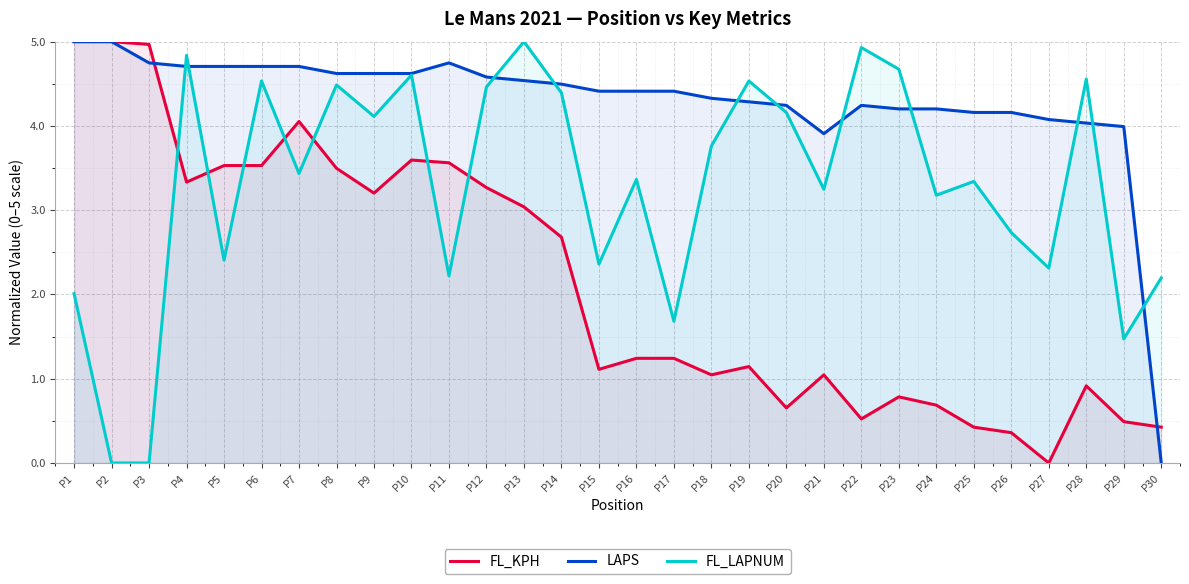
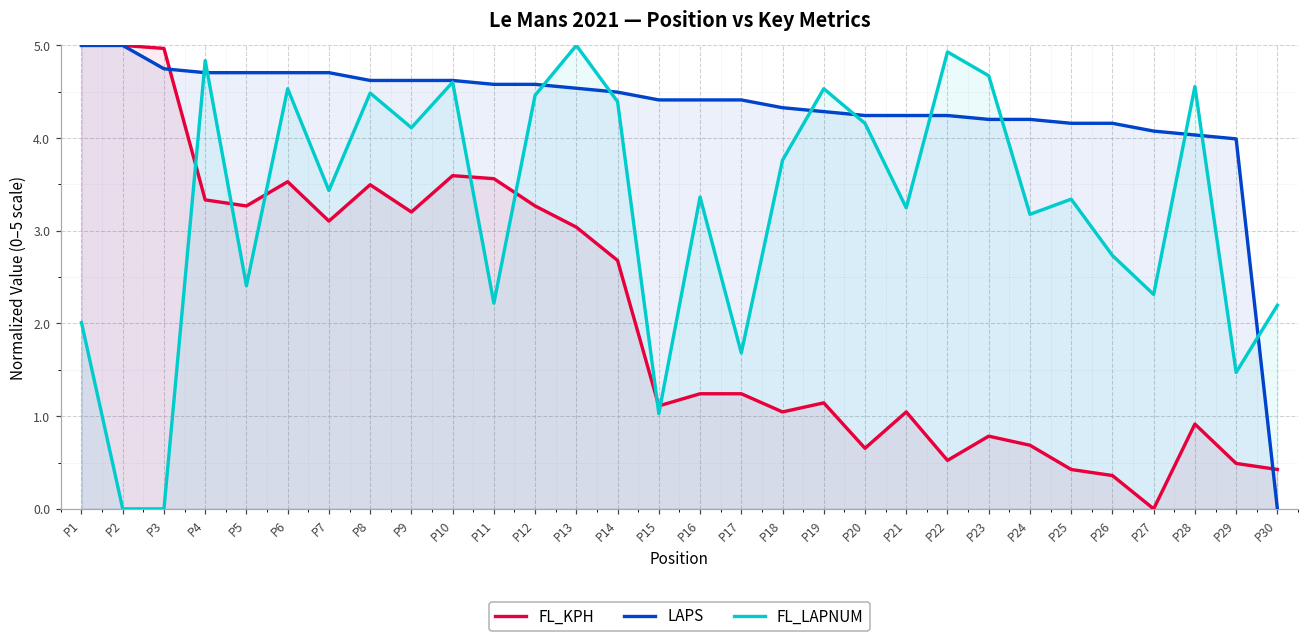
  {
    "FL_KPH": {
      "P3": 5.0,
      "P4": 3.3,
-     "P5": 3.5,
+     "P5": 3.3,
      "P6": 3.5,
-     "P7": 4.1,
+     "P7": 3.1,
      "P8": 3.5,
      "P9": 3.2,
      "P10": 3.6,
      "P11": 3.6,
      "P12": 3.3,
      "P13": 3.0,
      "P14": 2.7,
      "P15": 1.1,
      "P16": 1.2,
      "P17": 1.2,
      "P18": 1.0,
      "P19": 1.1,
      "P20": 0.7,
      "P21": 1.0,
      "P22": 0.5,
      "P23": 0.8,
      "P24": 0.7,
      "P25": 0.4,
      "P26": 0.4,
      "P27": 0.0,
      "P28": 0.9,
      "P29": 0.5,
      "P30": 0.4
    },
    "LAPS": {
      "P3": 4.7,
      "P4": 4.7,
      "P5": 4.7,
      "P6": 4.7,
      "P7": 4.7,
      "P8": 4.6,
      "P9": 4.6,
-     "P11": 4.7,
+     "P11": 4.6,
      "P12": 4.6,
      "P13": 4.5,
      "P14": 4.5,
      "P15": 4.4,
      "P16": 4.4,
      "P17": 4.4,
      "P18": 4.3,
      "P19": 4.3,
      "P20": 4.2,
-     "P21": 3.9,
+     "P21": 4.2,
      "P22": 4.2,
      "P23": 4.2,
      "P24": 4.2,
      "P25": 4.2,
      "P26": 4.2,
      "P27": 4.1,
      "P28": 4.0,
      "P29": 4.0,
      "P30": 0.0
    },
    "FL_LAPNUM": {
      "P1": 2.0,
      "P2": 0.0,
      "P3": 0.0,
      "P4": 4.8,
      "P5": 2.4,
      "P6": 4.5,
      "P7": 3.4,
      "P8": 4.5,
      "P9": 4.1,
      "P11": 2.2,
      "P12": 4.5,
      "P13": 5.0,
      "P14": 4.4,
-     "P15": 2.4,
+     "P15": 1.0,
      "P16": 3.4,
      "P17": 1.7,
      "P18": 3.8,
      "P19": 4.5,
      "P20": 4.2,
      "P21": 3.2,
      "P22": 4.9,
      "P23": 4.7,
      "P24": 3.2,
      "P25": 3.3,
      "P26": 2.7,
      "P27": 2.3,
      "P28": 4.6,
      "P29": 1.5,
      "P30": 2.2
    }
  }
